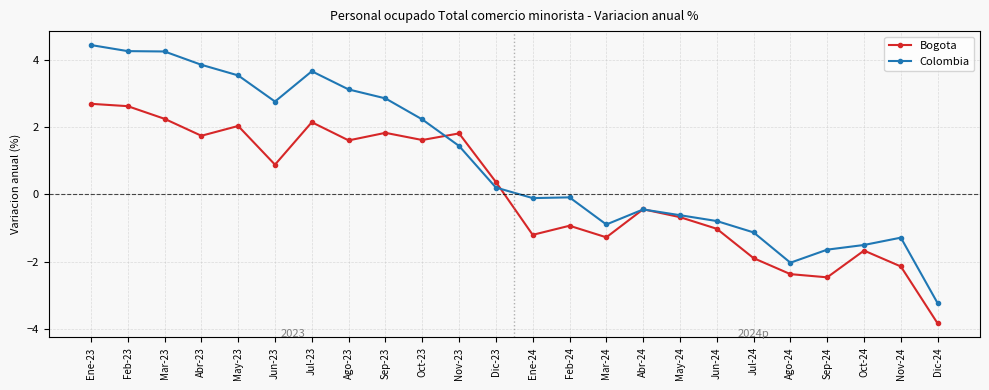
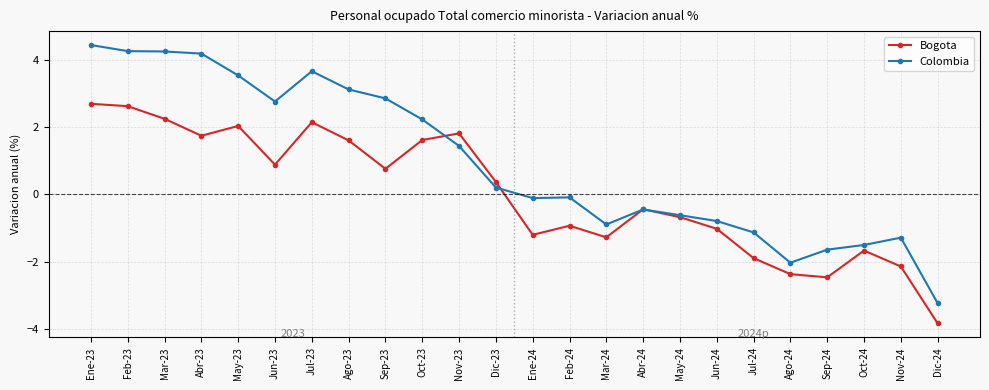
  {
    "Bogota": {
      "Ene-23": 2.7,
      "Feb-23": 2.6,
      "Mar-23": 2.2,
      "Abr-23": 1.7,
      "May-23": 2.0,
      "Jun-23": 0.9,
      "Jul-23": 2.1,
      "Ago-23": 1.6,
-     "Sep-23": 1.8,
+     "Sep-23": 0.8,
      "Oct-23": 1.6,
      "Nov-23": 1.8,
      "Dic-23": 0.4,
      "Ene-24": -1.2,
      "Feb-24": -0.9,
      "Mar-24": -1.3,
      "Jun-24": -1.0,
      "Jul-24": -1.9,
      "Ago-24": -2.4,
      "Sep-24": -2.5,
      "Oct-24": -1.7,
      "Nov-24": -2.1,
      "Dic-24": -3.8
    },
    "Colombia": {
      "Ene-23": 4.4,
      "Feb-23": 4.3,
      "Mar-23": 4.2,
-     "Abr-23": 3.9,
+     "Abr-23": 4.2,
      "May-23": 3.5,
      "Jun-23": 2.8,
      "Jul-23": 3.7,
      "Ago-23": 3.1,
      "Sep-23": 2.9,
      "Oct-23": 2.2,
      "Nov-23": 1.4,
      "Dic-23": 0.2,
      "Ene-24": -0.1,
      "Feb-24": -0.1,
      "Mar-24": -0.9,
      "Jun-24": -0.8,
      "Jul-24": -1.1,
      "Ago-24": -2.0,
      "Sep-24": -1.6,
      "Oct-24": -1.5,
      "Nov-24": -1.3,
      "Dic-24": -3.2
    }
  }
